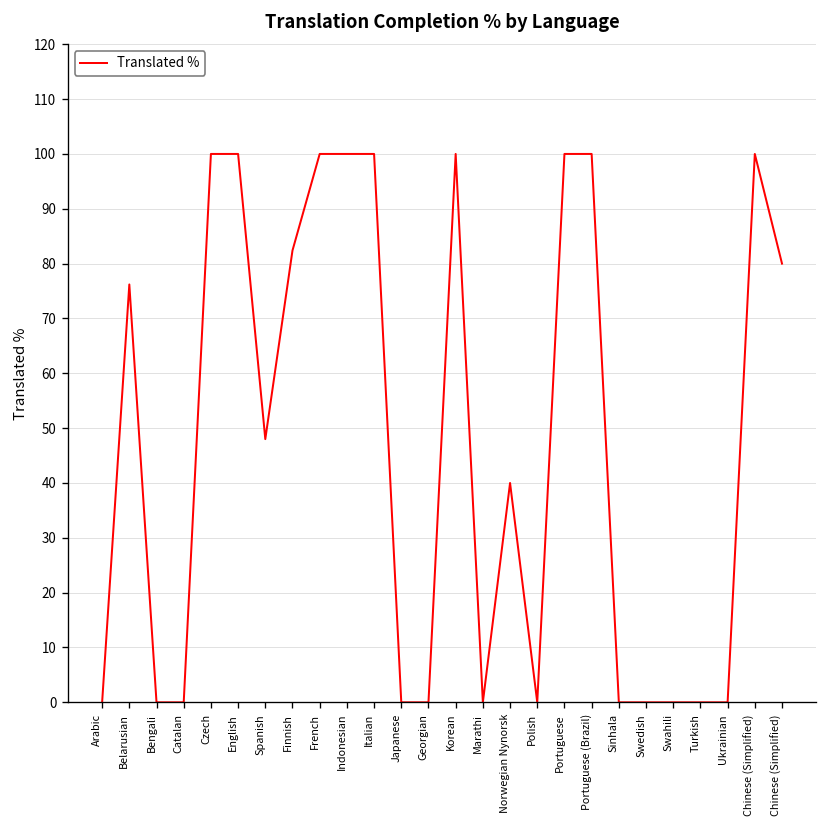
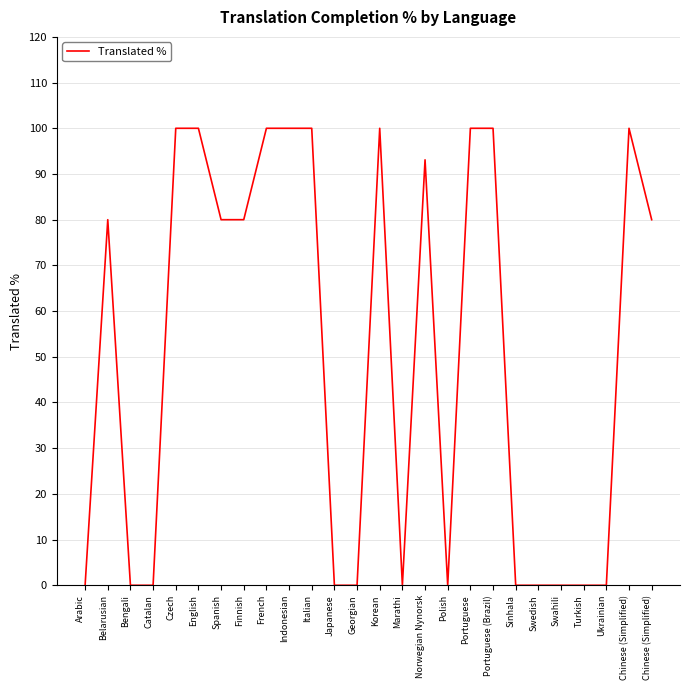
  {
    "Arabic": 0,
-   "Belarusian": 76,
+   "Belarusian": 80,
    "Bengali": 0,
    "Catalan": 0,
    "Czech": 100,
    "English": 100,
-   "Spanish": 48,
-   "Finnish": 82,
+   "Spanish": 80,
+   "Finnish": 80,
    "French": 100,
    "Indonesian": 100,
    "Italian": 100,
    "Japanese": 0,
    "Georgian": 0,
    "Korean": 100,
    "Marathi": 0,
-   "Norwegian Nynorsk": 40,
+   "Norwegian Nynorsk": 93,
    "Polish": 0,
    "Portuguese": 100,
    "Portuguese (Brazil)": 100,
    "Sinhala": 0,
    "Swedish": 0,
    "Swahili": 0,
    "Turkish": 0,
    "Ukrainian": 0
  }
